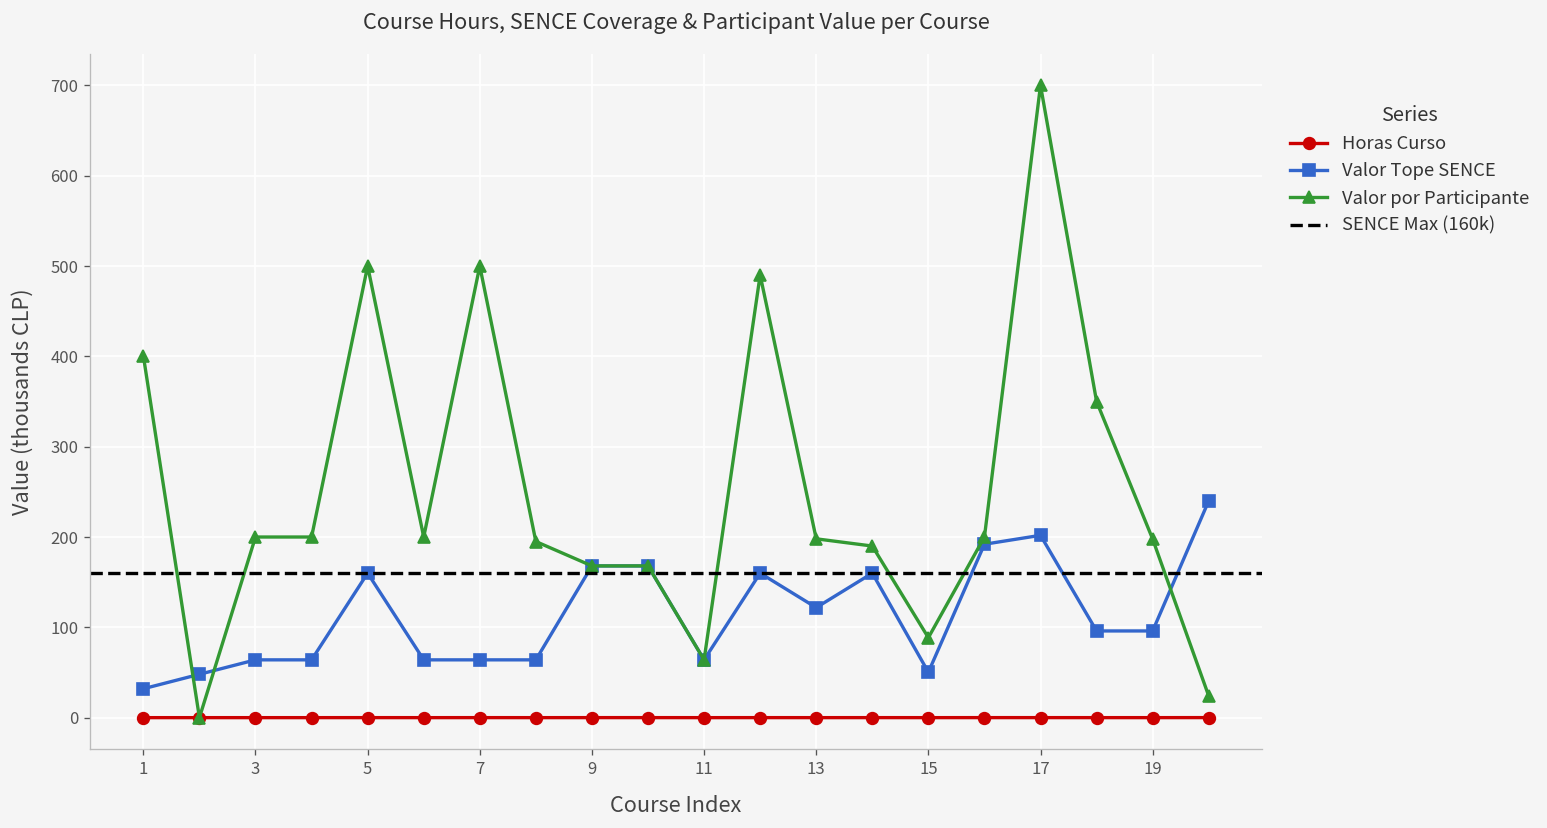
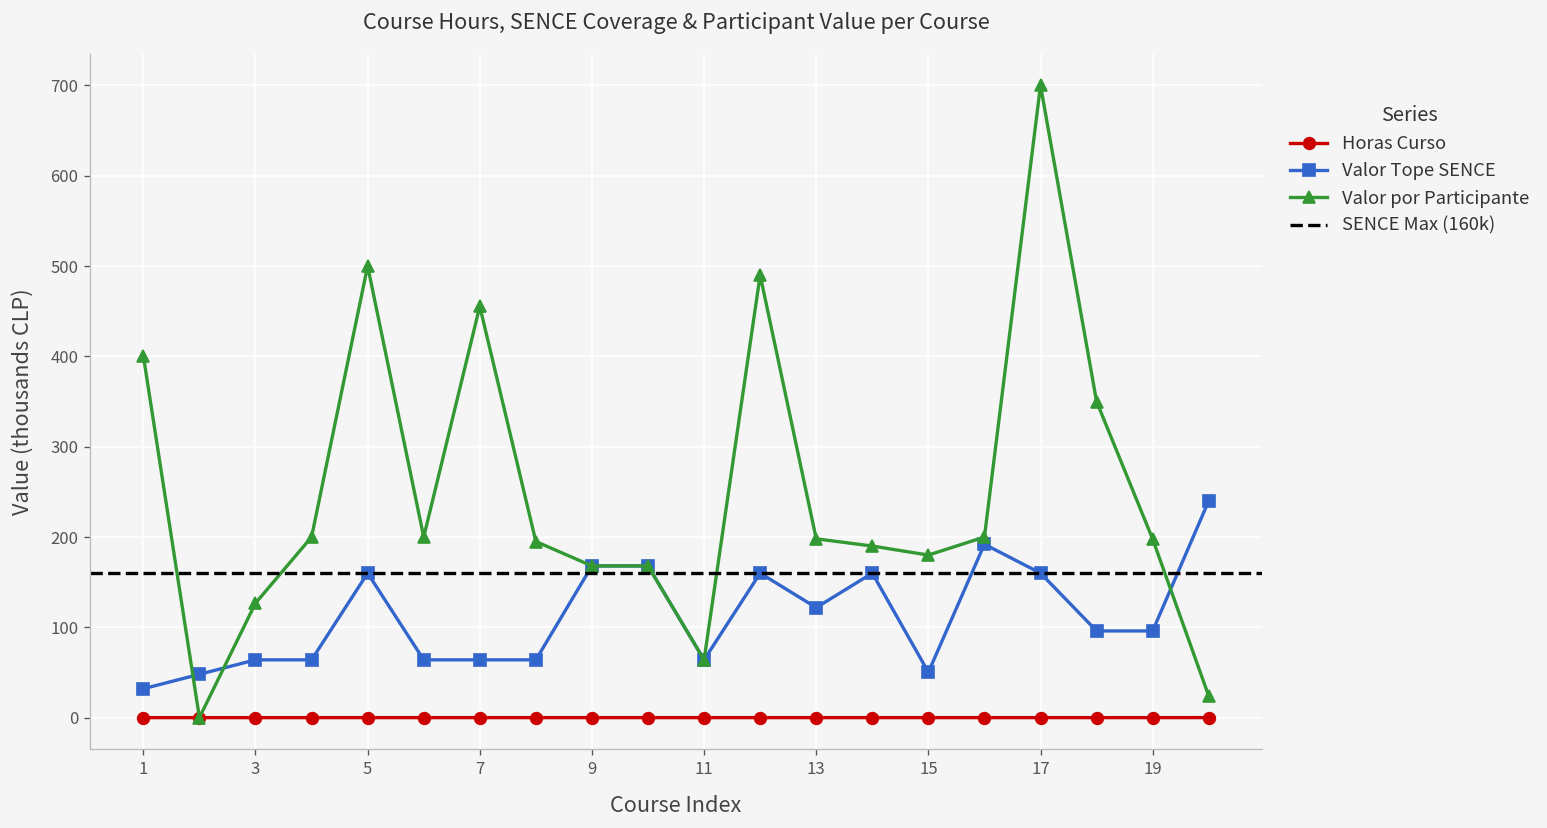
  {
    "Horas Curso": {
      "1": 0,
      "3": 0,
      "5": 0,
      "7": 0,
      "9": 0,
      "11": 0,
      "13": 0,
      "15": 0,
      "17": 0,
      "19": 0
    },
    "Valor Tope SENCE": {
      "1": 30,
      "3": 60,
      "5": 160,
      "7": 60,
      "13": 120,
      "15": 50,
-     "17": 200,
+     "17": 160,
      "19": 100
    },
    "Valor por Participante": {
      "1": 400,
-     "3": 200,
+     "3": 130,
      "5": 500,
-     "7": 500,
+     "7": 460,
      "13": 200,
-     "15": 90,
+     "15": 180,
      "17": 700,
      "19": 200
    }
  }
